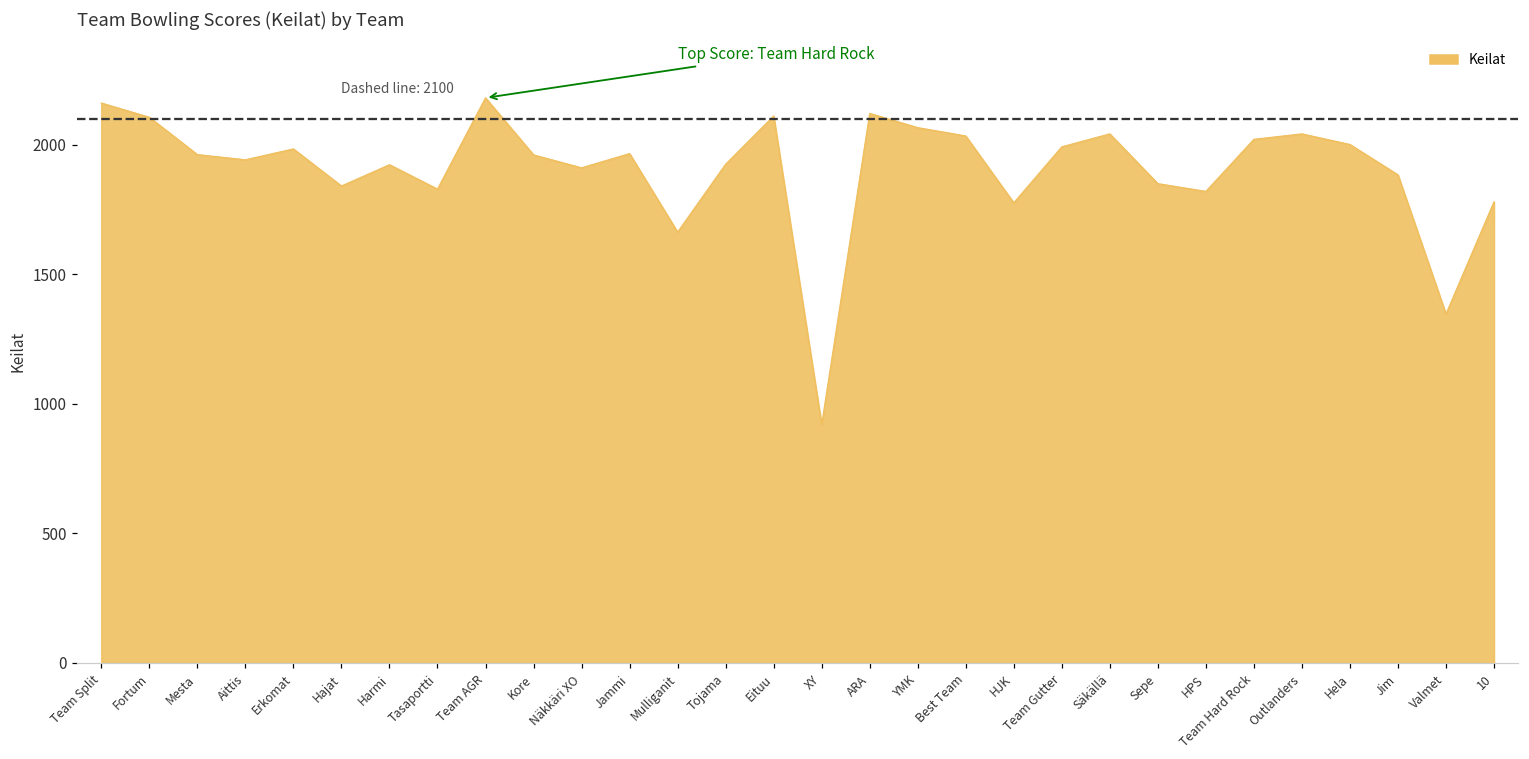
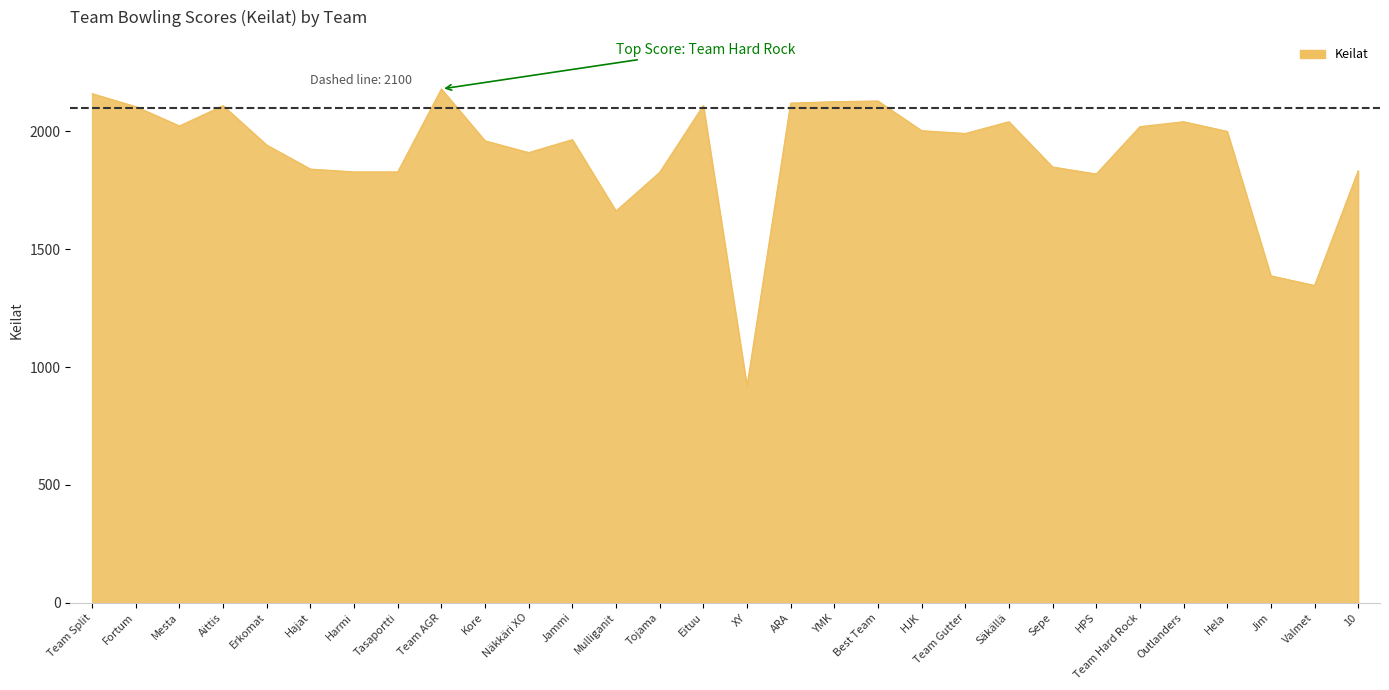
  {
    "Team Split": 2160,
    "Fortum": 2110,
-   "Mesta": 1960,
-   "Aittis": 1940,
-   "Erkomat": 1980,
+   "Mesta": 2020,
+   "Aittis": 2110,
+   "Erkomat": 1940,
    "Hajat": 1840,
-   "Harmi": 1920,
+   "Harmi": 1830,
    "Tasaportti": 1830,
    "Team AGR": 2180,
    "Kore": 1960,
    "Näkkäri XO": 1910,
    "Jammi": 1970,
    "Mulliganit": 1660,
-   "Tojama": 1920,
+   "Tojama": 1830,
    "Eituu": 2110,
    "XY": 920,
    "ARA": 2120,
-   "YMK": 2070,
-   "Best Team": 2030,
-   "HJK": 1780,
+   "YMK": 2130,
+   "Best Team": 2130,
+   "HJK": 2000,
    "Team Gutter": 1990,
    "Säkällä": 2040,
    "Sepe": 1850,
    "HPS": 1820,
    "Team Hard Rock": 2020,
    "Outlanders": 2040,
    "Hela": 2000,
-   "Jim": 1880,
+   "Jim": 1390,
    "Valmet": 1350,
-   "10": 1780
+   "10": 1830
  }
